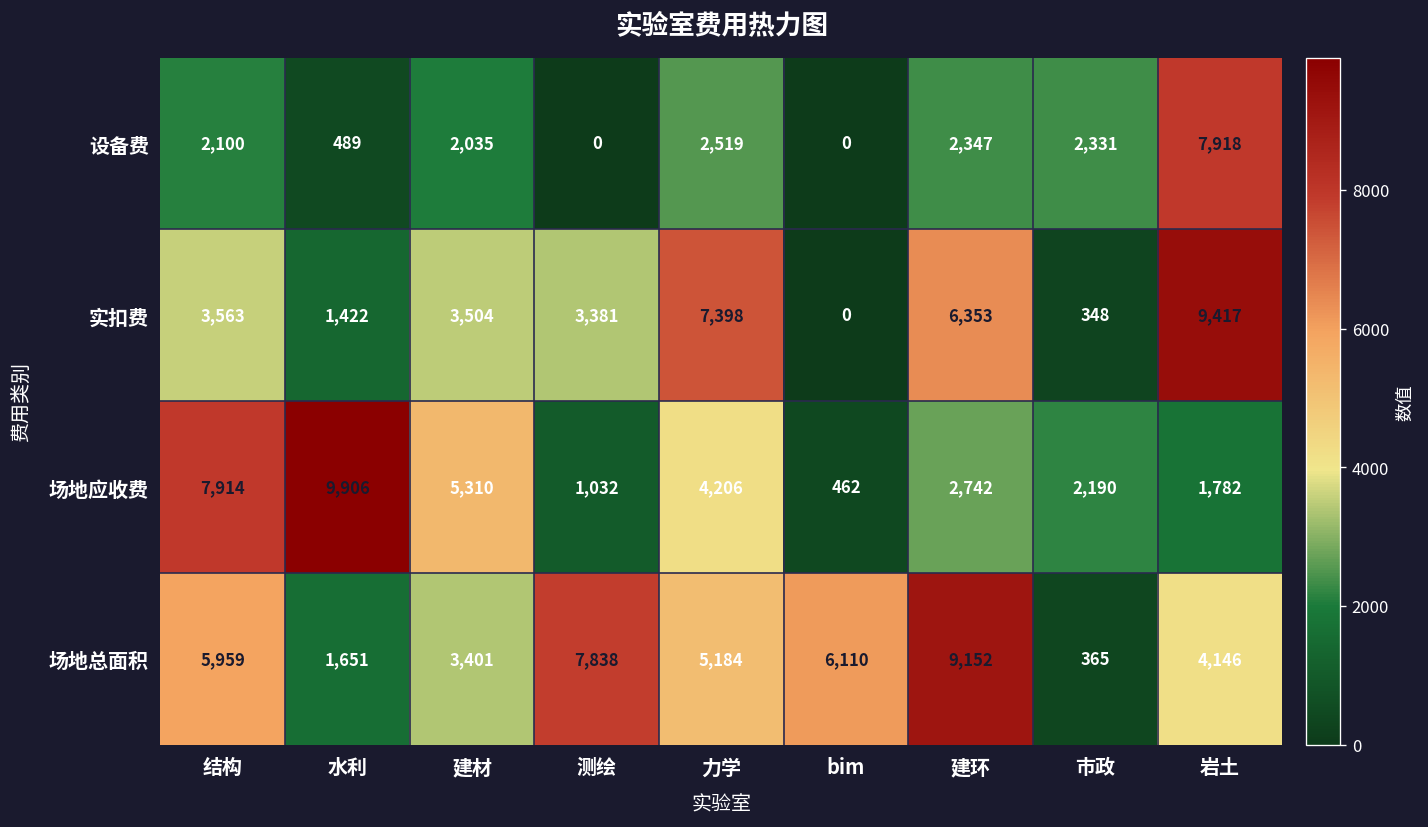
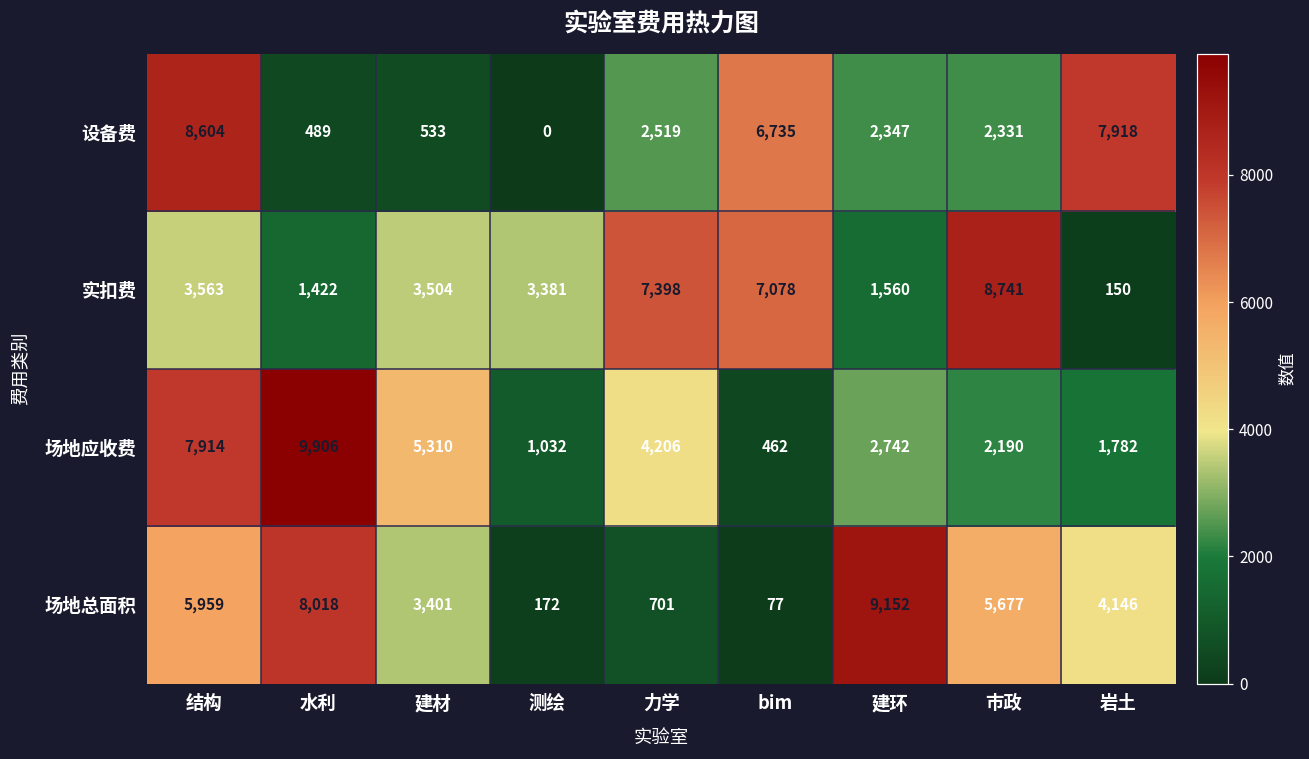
  {
    "设备费": {
-     "结构": "2,100",
+     "结构": "8,604",
      "水利": "489",
-     "建材": "2,035",
+     "建材": "533",
      "测绘": "0",
      "力学": "2,519",
-     "bim": "0",
+     "bim": "6,735",
      "建环": "2,347",
      "市政": "2,331",
      "岩土": "7,918"
    },
    "实扣费": {
      "结构": "3,563",
      "水利": "1,422",
      "建材": "3,504",
      "测绘": "3,381",
      "力学": "7,398",
-     "bim": "0",
-     "建环": "6,353",
-     "市政": "348",
-     "岩土": "9,417"
+     "bim": "7,078",
+     "建环": "1,560",
+     "市政": "8,741",
+     "岩土": "150"
    },
    "场地应收费": {
      "结构": "7,914",
      "水利": "9,906",
      "建材": "5,310",
      "测绘": "1,032",
      "力学": "4,206",
      "bim": "462",
      "建环": "2,742",
      "市政": "2,190",
      "岩土": "1,782"
    },
    "场地总面积": {
      "结构": "5,959",
-     "水利": "1,651",
+     "水利": "8,018",
      "建材": "3,401",
-     "测绘": "7,838",
-     "力学": "5,184",
-     "bim": "6,110",
+     "测绘": "172",
+     "力学": "701",
+     "bim": "77",
      "建环": "9,152",
-     "市政": "365",
+     "市政": "5,677",
      "岩土": "4,146"
    }
  }
